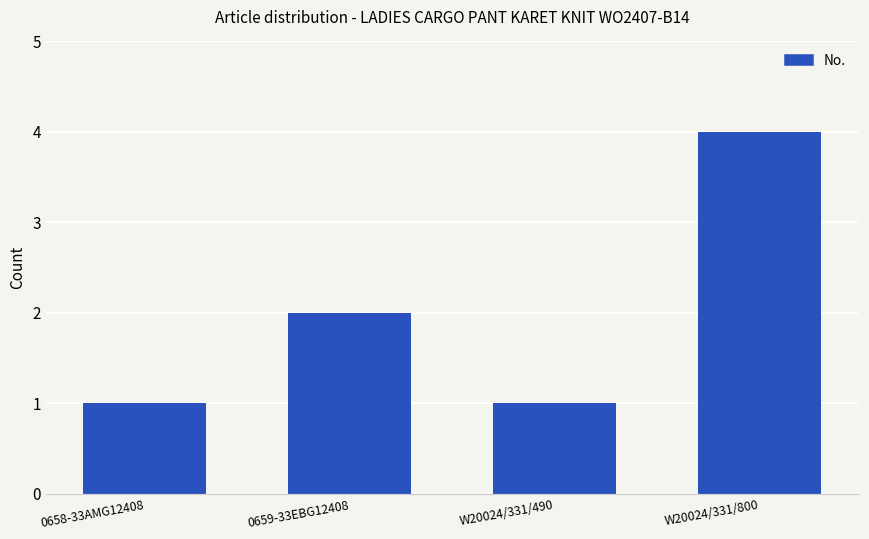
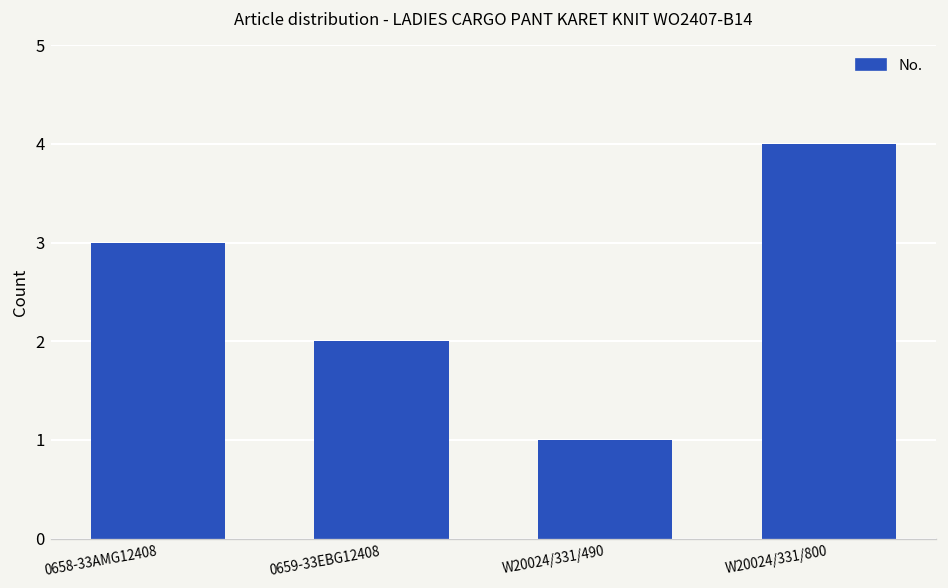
  {
-   "0658-33AMG12408": 1,
+   "0658-33AMG12408": 3,
    "0659-33EBG12408": 2,
    "W20024/331/490": 1,
    "W20024/331/800": 4
  }
